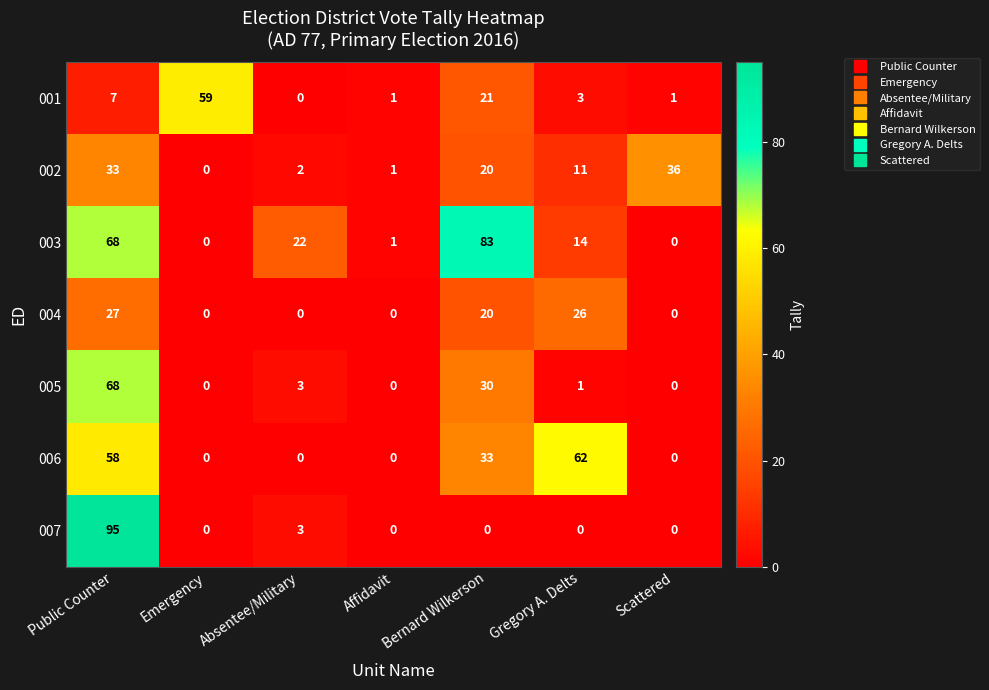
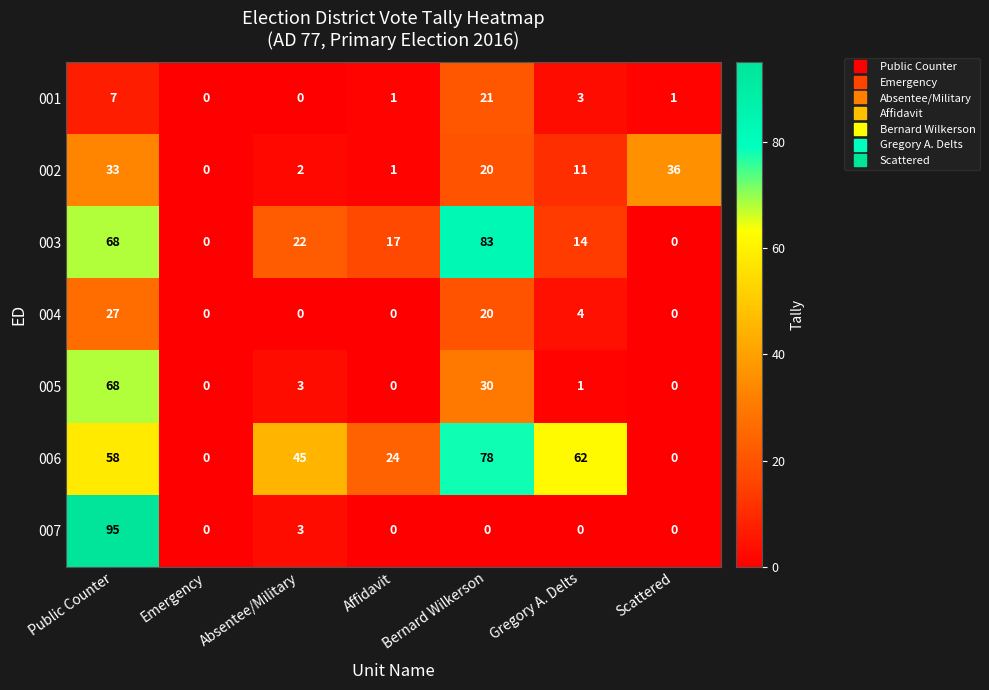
  {
    "001": {
      "Public Counter": 7,
-     "Emergency": 59,
+     "Emergency": 0,
      "Absentee/Military": 0,
      "Affidavit": 1,
      "Bernard Wilkerson": 21,
      "Gregory A. Delts": 3,
      "Scattered": 1
    },
    "002": {
      "Public Counter": 33,
      "Emergency": 0,
      "Absentee/Military": 2,
      "Affidavit": 1,
      "Bernard Wilkerson": 20,
      "Gregory A. Delts": 11,
      "Scattered": 36
    },
    "003": {
      "Public Counter": 68,
      "Emergency": 0,
      "Absentee/Military": 22,
-     "Affidavit": 1,
+     "Affidavit": 17,
      "Bernard Wilkerson": 83,
      "Gregory A. Delts": 14,
      "Scattered": 0
    },
    "004": {
      "Public Counter": 27,
      "Emergency": 0,
      "Absentee/Military": 0,
      "Affidavit": 0,
      "Bernard Wilkerson": 20,
-     "Gregory A. Delts": 26,
+     "Gregory A. Delts": 4,
      "Scattered": 0
    },
    "005": {
      "Public Counter": 68,
      "Emergency": 0,
      "Absentee/Military": 3,
      "Affidavit": 0,
      "Bernard Wilkerson": 30,
      "Gregory A. Delts": 1,
      "Scattered": 0
    },
    "006": {
      "Public Counter": 58,
      "Emergency": 0,
-     "Absentee/Military": 0,
-     "Affidavit": 0,
-     "Bernard Wilkerson": 33,
+     "Absentee/Military": 45,
+     "Affidavit": 24,
+     "Bernard Wilkerson": 78,
      "Gregory A. Delts": 62,
      "Scattered": 0
    },
    "007": {
      "Public Counter": 95,
      "Emergency": 0,
      "Absentee/Military": 3,
      "Affidavit": 0,
      "Bernard Wilkerson": 0,
      "Gregory A. Delts": 0,
      "Scattered": 0
    }
  }
